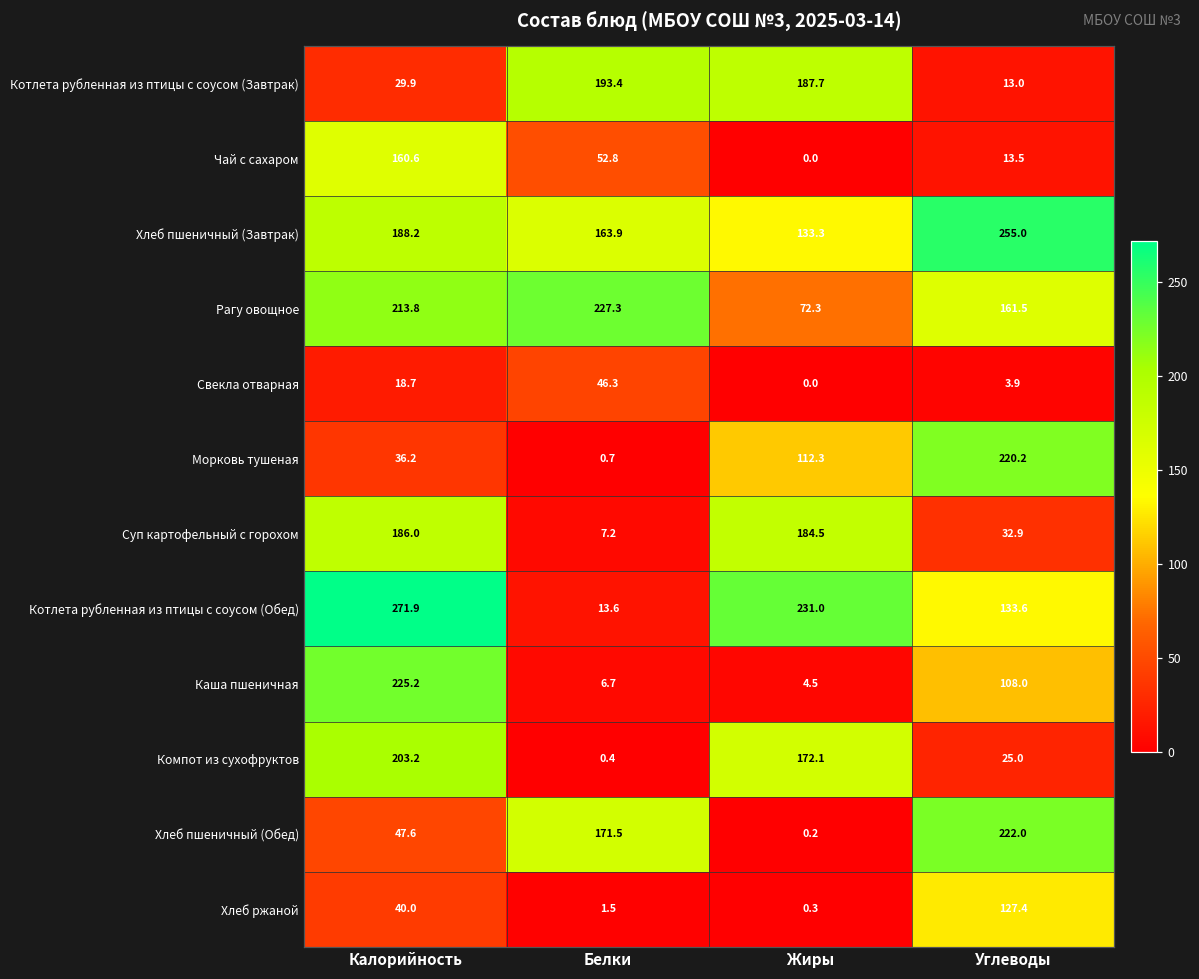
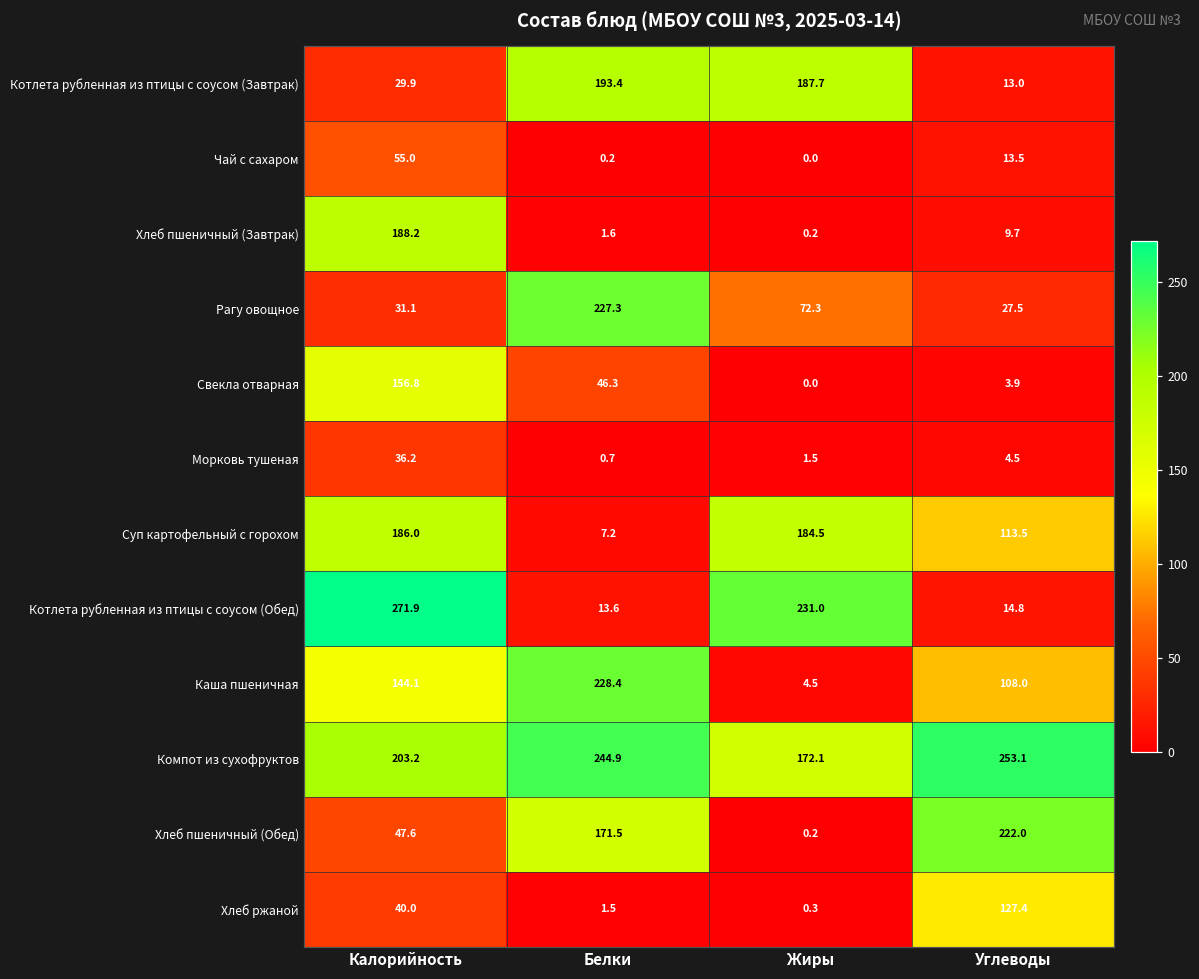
  {
    "Котлета рубленная из птицы с соусом (Завтрак)": {
      "Калорийность": 29.9,
      "Белки": 193.4,
      "Жиры": 187.7,
      "Углеводы": 13.0
    },
    "Чай с сахаром": {
-     "Калорийность": 160.6,
-     "Белки": 52.8,
+     "Калорийность": 55.0,
+     "Белки": 0.2,
      "Жиры": 0.0,
      "Углеводы": 13.5
    },
    "Хлеб пшеничный (Завтрак)": {
      "Калорийность": 188.2,
-     "Белки": 163.9,
-     "Жиры": 133.3,
-     "Углеводы": 255.0
+     "Белки": 1.6,
+     "Жиры": 0.2,
+     "Углеводы": 9.7
    },
    "Рагу овощное": {
-     "Калорийность": 213.8,
+     "Калорийность": 31.1,
      "Белки": 227.3,
      "Жиры": 72.3,
-     "Углеводы": 161.5
+     "Углеводы": 27.5
    },
    "Свекла отварная": {
-     "Калорийность": 18.7,
+     "Калорийность": 156.8,
      "Белки": 46.3,
      "Жиры": 0.0,
      "Углеводы": 3.9
    },
    "Морковь тушеная": {
      "Калорийность": 36.2,
      "Белки": 0.7,
-     "Жиры": 112.3,
-     "Углеводы": 220.2
+     "Жиры": 1.5,
+     "Углеводы": 4.5
    },
    "Суп картофельный с горохом": {
      "Калорийность": 186.0,
      "Белки": 7.2,
      "Жиры": 184.5,
-     "Углеводы": 32.9
+     "Углеводы": 113.5
    },
    "Котлета рубленная из птицы с соусом (Обед)": {
      "Калорийность": 271.9,
      "Белки": 13.6,
      "Жиры": 231.0,
-     "Углеводы": 133.6
+     "Углеводы": 14.8
    },
    "Каша пшеничная": {
-     "Калорийность": 225.2,
-     "Белки": 6.7,
+     "Калорийность": 144.1,
+     "Белки": 228.4,
      "Жиры": 4.5,
      "Углеводы": 108.0
    },
    "Компот из сухофруктов": {
      "Калорийность": 203.2,
-     "Белки": 0.4,
+     "Белки": 244.9,
      "Жиры": 172.1,
-     "Углеводы": 25.0
+     "Углеводы": 253.1
    },
    "Хлеб пшеничный (Обед)": {
      "Калорийность": 47.6,
      "Белки": 171.5,
      "Жиры": 0.2,
      "Углеводы": 222.0
    },
    "Хлеб ржаной": {
      "Калорийность": 40.0,
      "Белки": 1.5,
      "Жиры": 0.3,
      "Углеводы": 127.4
    }
  }
